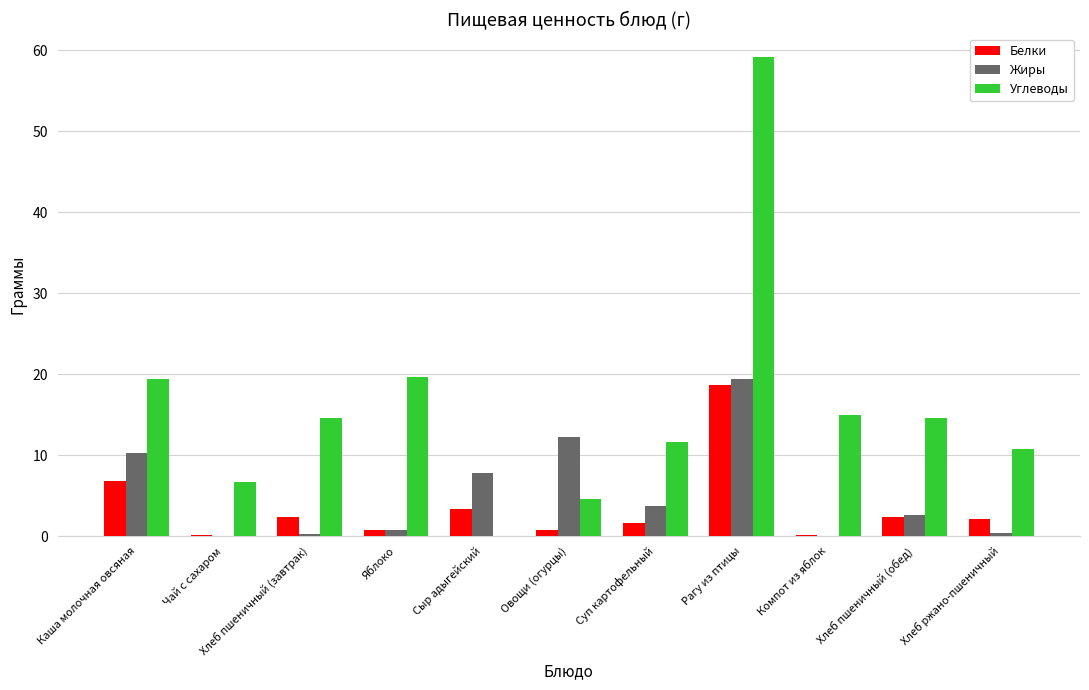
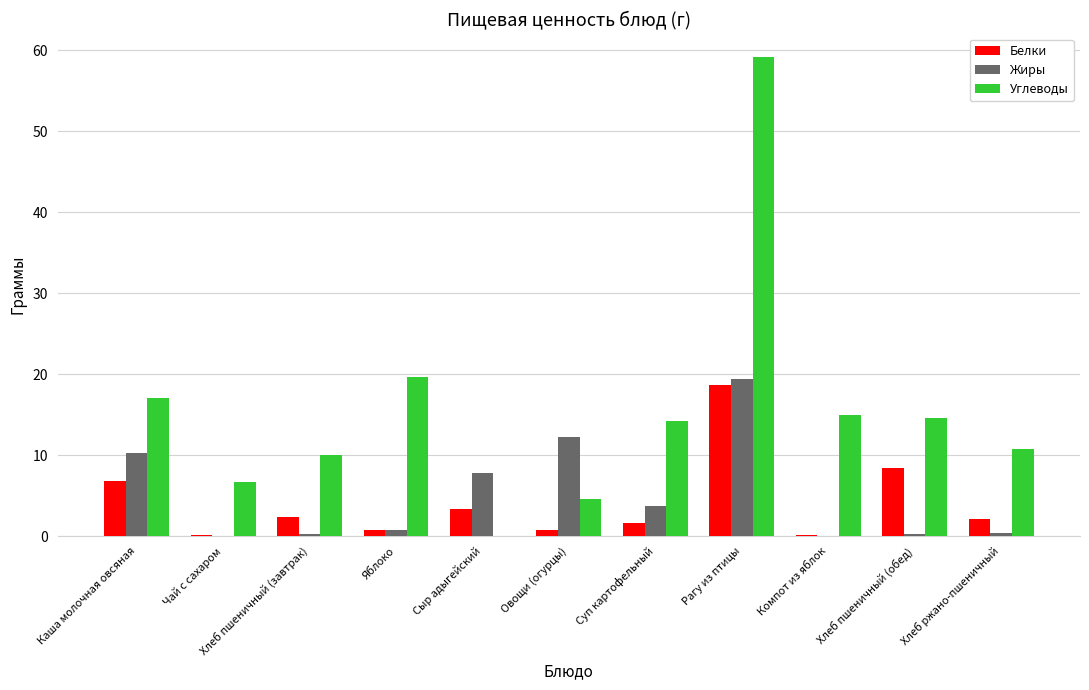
  {
    "Белки": {
      "Каша молочная овсяная": 7,
      "Хлеб пшеничный (завтрак)": 2,
      "Яблоко": 1,
      "Сыр адыгейский": 3,
      "Овощи (огурцы)": 1,
      "Суп картофельный": 2,
      "Рагу из птицы": 19,
-     "Хлеб пшеничный (обед)": 2,
+     "Хлеб пшеничный (обед)": 8,
      "Хлеб ржано-пшеничный": 2
    },
    "Жиры": {
      "Каша молочная овсяная": 10,
      "Чай с сахаром": 0,
      "Яблоко": 1,
      "Сыр адыгейский": 8,
      "Овощи (огурцы)": 12,
      "Суп картофельный": 4,
      "Рагу из птицы": 19,
      "Компот из яблок": 0,
-     "Хлеб пшеничный (обед)": 3,
+     "Хлеб пшеничный (обед)": 0,
      "Хлеб ржано-пшеничный": 0
    },
    "Углеводы": {
-     "Каша молочная овсяная": 19,
+     "Каша молочная овсяная": 17,
      "Чай с сахаром": 7,
-     "Хлеб пшеничный (завтрак)": 15,
+     "Хлеб пшеничный (завтрак)": 10,
      "Яблоко": 20,
      "Сыр адыгейский": 0,
      "Овощи (огурцы)": 5,
-     "Суп картофельный": 12,
+     "Суп картофельный": 14,
      "Рагу из птицы": 59,
      "Компот из яблок": 15,
      "Хлеб пшеничный (обед)": 15,
      "Хлеб ржано-пшеничный": 11
    }
  }
